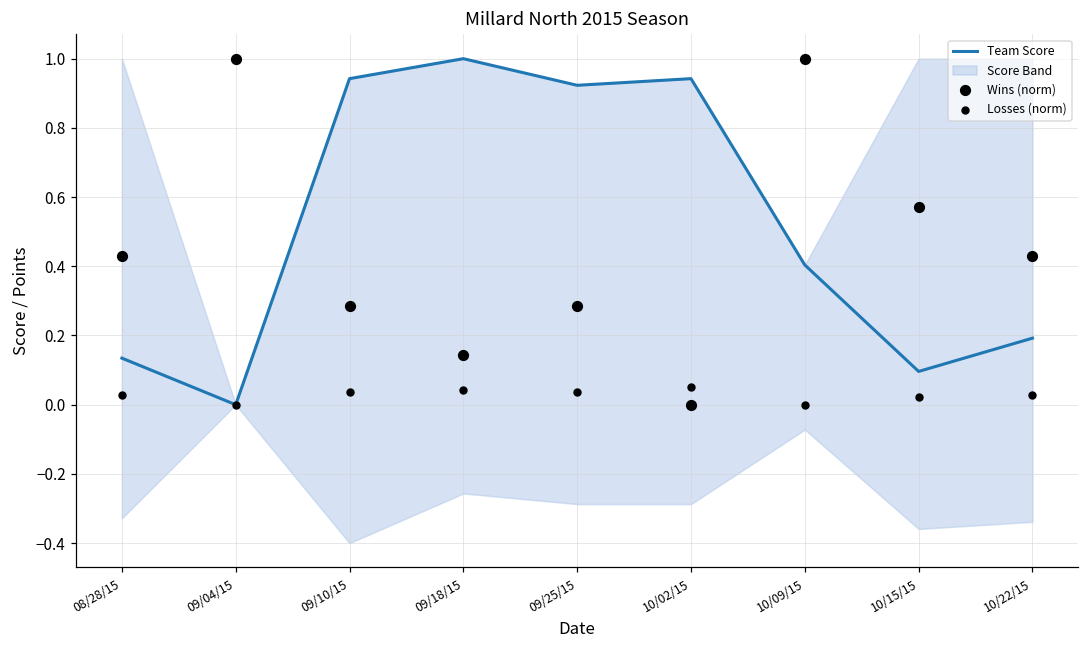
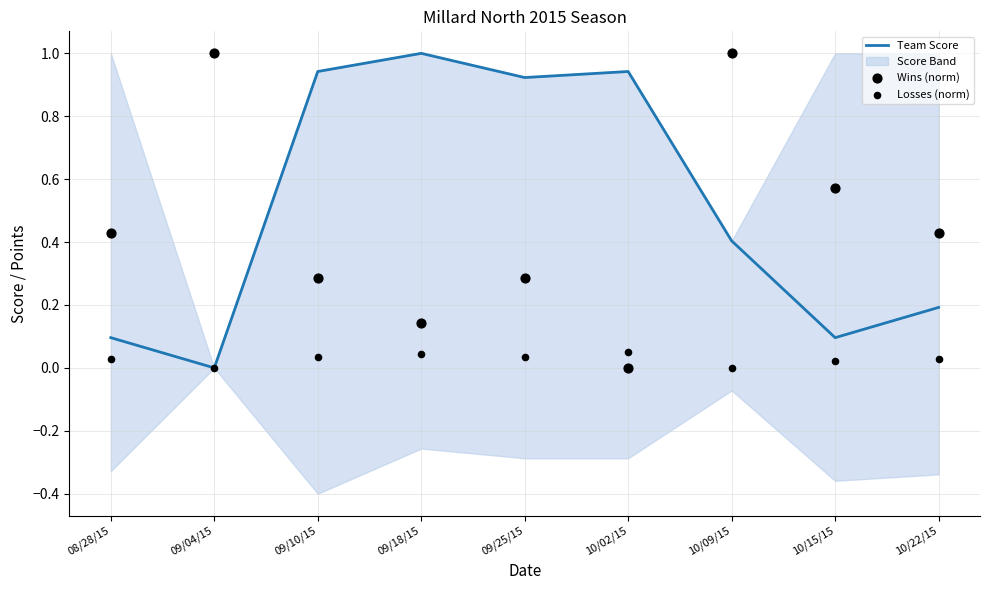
  {
    "Team Score": {
-     "08/28/15": 0.13,
+     "08/28/15": 0.10,
      "10/15/15": 0.10,
      "10/22/15": 0.19
    }
  }
